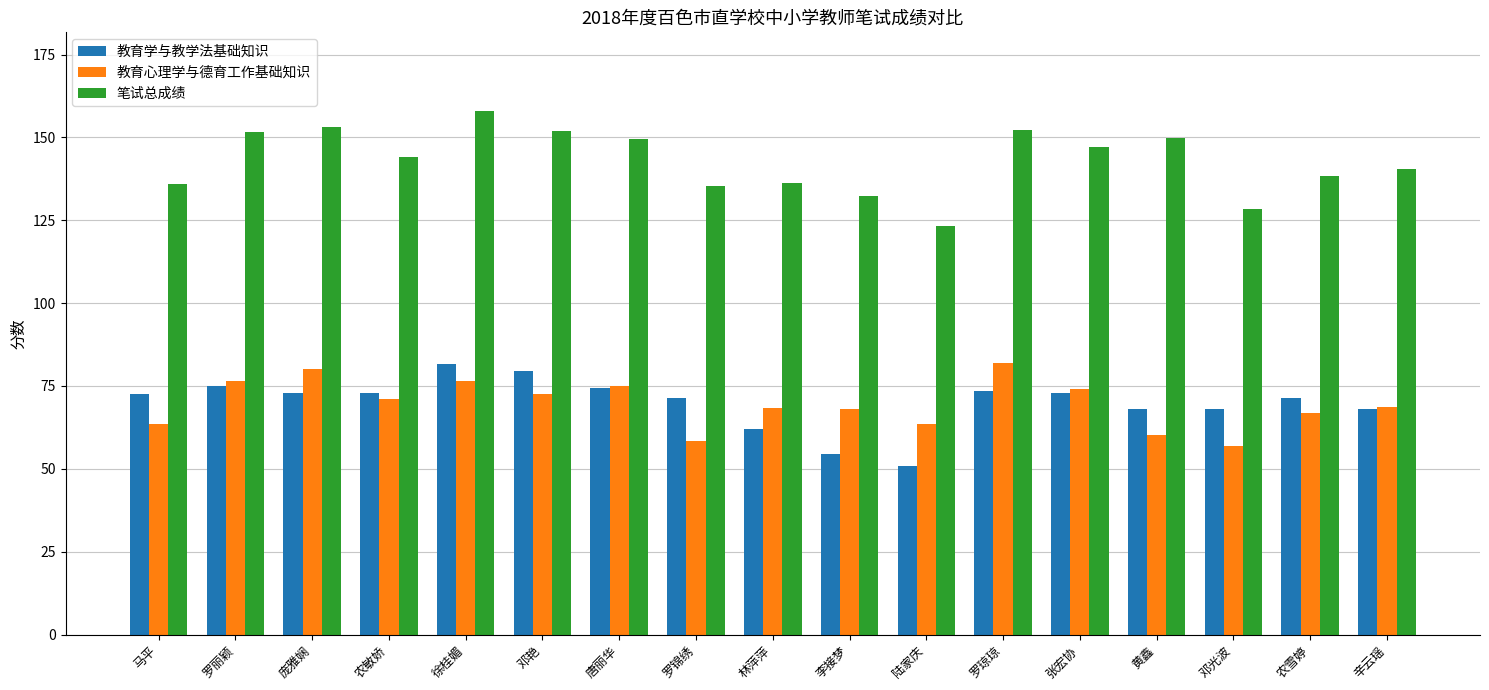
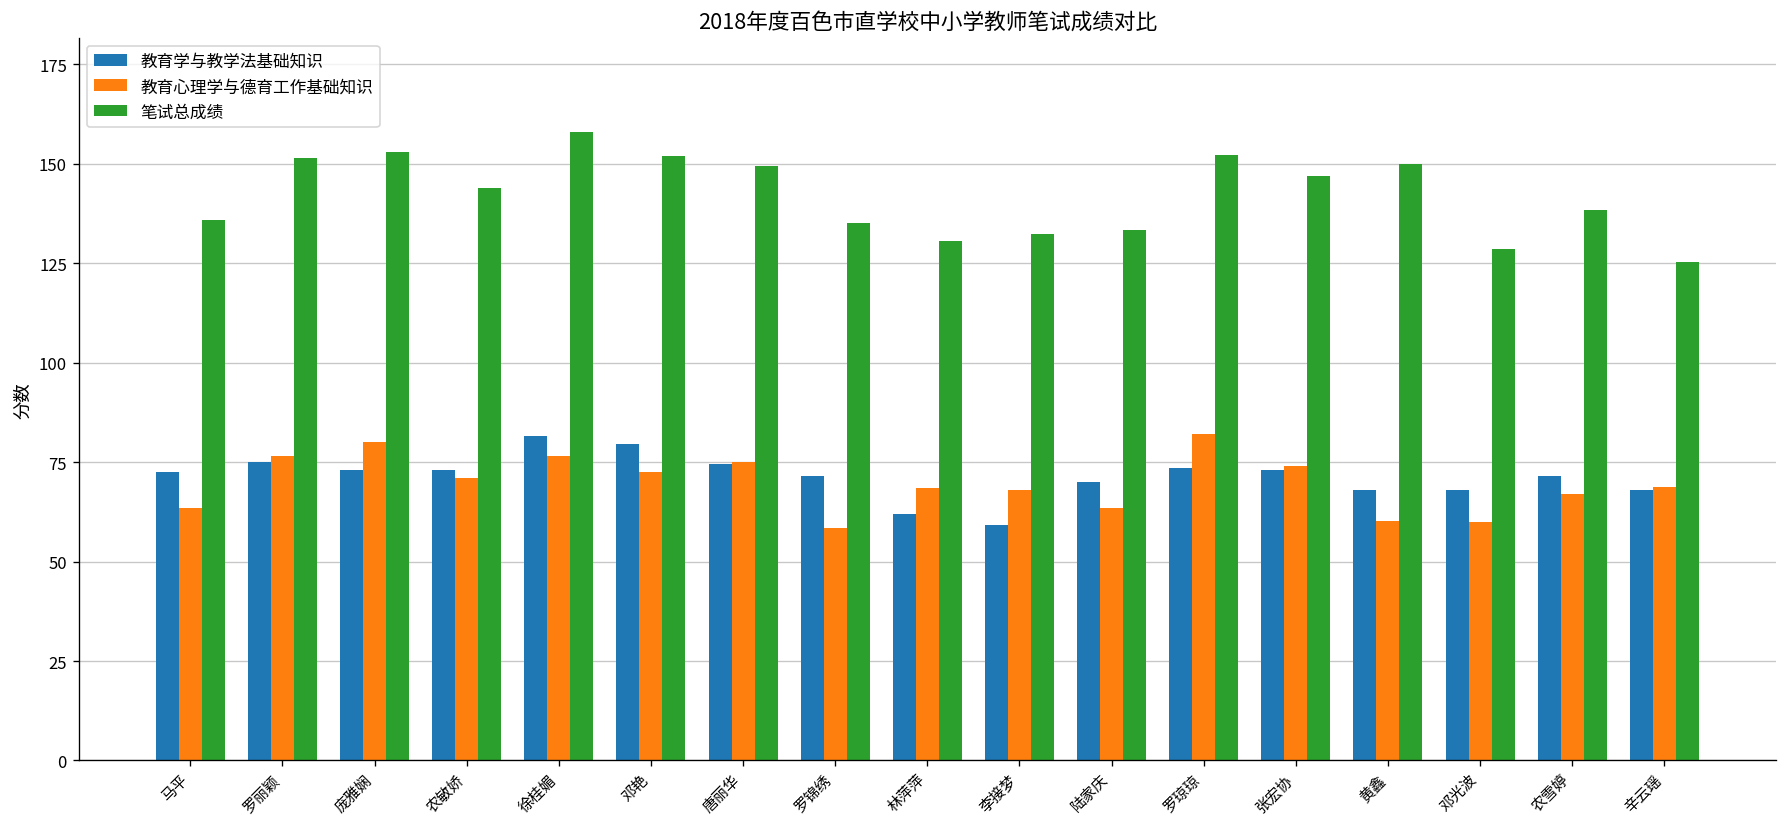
  {
    "教育学与教学法基础知识": {
      "马平": 73,
      "罗丽颖": 75,
      "庞雅娴": 73,
      "农敏娇": 73,
      "徐桂媚": 82,
      "邓艳": 80,
      "唐丽华": 75,
      "罗锦绣": 72,
      "林萍萍": 62,
-     "李接梦": 55,
-     "陆家庆": 51,
+     "李接梦": 59,
+     "陆家庆": 70,
      "罗琼琼": 74,
      "张宏协": 73,
      "黄鑫": 68,
      "邓光波": 68,
      "农雪婷": 72,
      "辛云瑶": 68
    },
    "教育心理学与德育工作基础知识": {
      "马平": 64,
      "罗丽颖": 77,
      "庞雅娴": 80,
      "农敏娇": 71,
      "徐桂媚": 77,
      "邓艳": 73,
      "唐丽华": 75,
      "罗锦绣": 59,
      "林萍萍": 69,
      "李接梦": 68,
      "陆家庆": 64,
      "罗琼琼": 82,
      "张宏协": 74,
      "黄鑫": 60,
-     "邓光波": 57,
+     "邓光波": 60,
      "农雪婷": 67,
      "辛云瑶": 69
    },
    "笔试总成绩": {
      "马平": 136,
      "罗丽颖": 152,
      "庞雅娴": 153,
      "农敏娇": 144,
      "徐桂媚": 158,
      "邓艳": 152,
      "唐丽华": 150,
      "罗锦绣": 135,
-     "林萍萍": 136,
+     "林萍萍": 131,
      "李接梦": 132,
-     "陆家庆": 123,
+     "陆家庆": 134,
      "罗琼琼": 152,
      "张宏协": 147,
      "黄鑫": 150,
      "邓光波": 129,
      "农雪婷": 139,
-     "辛云瑶": 141
+     "辛云瑶": 125
    }
  }
